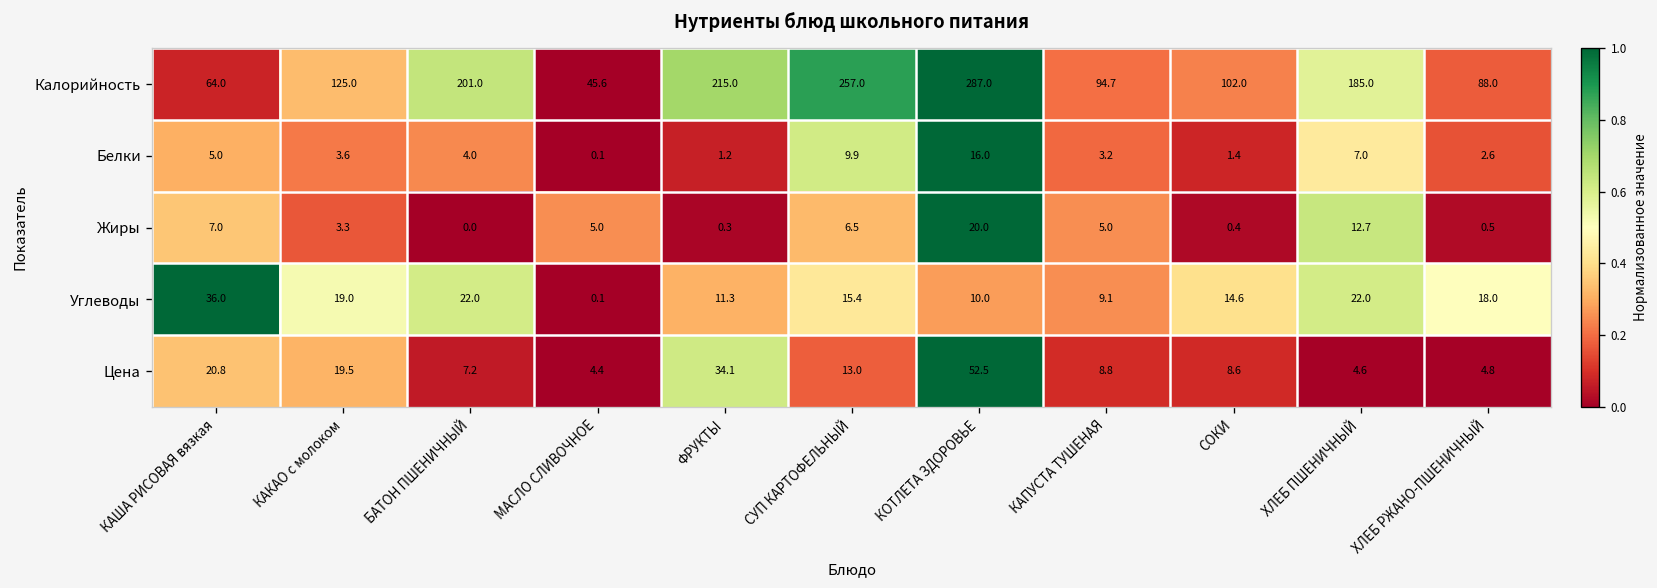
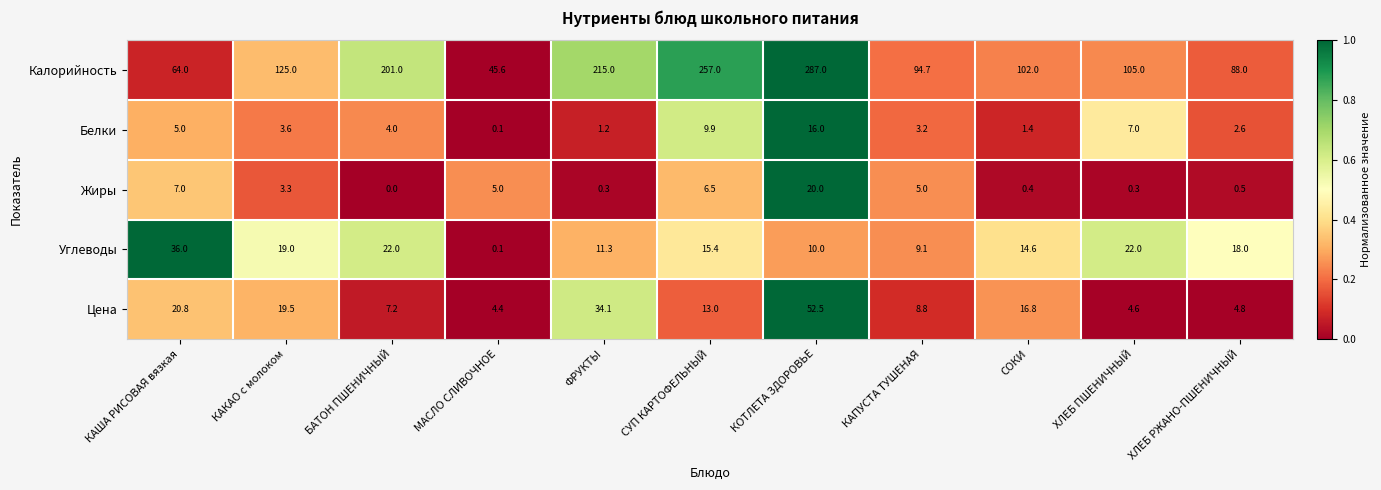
  {
    "Калорийность": {
      "КАША РИСОВАЯ вязкая": 64.0,
      "КАКАО с молоком": 125.0,
      "БАТОН ПШЕНИЧНЫЙ": 201.0,
      "МАСЛО СЛИВОЧНОЕ": 45.6,
      "ФРУКТЫ": 215.0,
      "СУП КАРТОФЕЛЬНЫЙ": 257.0,
      "КОТЛЕТА ЗДОРОВЬЕ": 287.0,
      "КАПУСТА ТУШЕНАЯ": 94.7,
      "СОКИ": 102.0,
-     "ХЛЕБ ПШЕНИЧНЫЙ": 185.0,
+     "ХЛЕБ ПШЕНИЧНЫЙ": 105.0,
      "ХЛЕБ РЖАНО-ПШЕНИЧНЫЙ": 88.0
    },
    "Белки": {
      "КАША РИСОВАЯ вязкая": 5.0,
      "КАКАО с молоком": 3.6,
      "БАТОН ПШЕНИЧНЫЙ": 4.0,
      "МАСЛО СЛИВОЧНОЕ": 0.1,
      "ФРУКТЫ": 1.2,
      "СУП КАРТОФЕЛЬНЫЙ": 9.9,
      "КОТЛЕТА ЗДОРОВЬЕ": 16.0,
      "КАПУСТА ТУШЕНАЯ": 3.2,
      "СОКИ": 1.4,
      "ХЛЕБ ПШЕНИЧНЫЙ": 7.0,
      "ХЛЕБ РЖАНО-ПШЕНИЧНЫЙ": 2.6
    },
    "Жиры": {
      "КАША РИСОВАЯ вязкая": 7.0,
      "КАКАО с молоком": 3.3,
      "БАТОН ПШЕНИЧНЫЙ": 0.0,
      "МАСЛО СЛИВОЧНОЕ": 5.0,
      "ФРУКТЫ": 0.3,
      "СУП КАРТОФЕЛЬНЫЙ": 6.5,
      "КОТЛЕТА ЗДОРОВЬЕ": 20.0,
      "КАПУСТА ТУШЕНАЯ": 5.0,
      "СОКИ": 0.4,
-     "ХЛЕБ ПШЕНИЧНЫЙ": 12.7,
+     "ХЛЕБ ПШЕНИЧНЫЙ": 0.3,
      "ХЛЕБ РЖАНО-ПШЕНИЧНЫЙ": 0.5
    },
    "Углеводы": {
      "КАША РИСОВАЯ вязкая": 36.0,
      "КАКАО с молоком": 19.0,
      "БАТОН ПШЕНИЧНЫЙ": 22.0,
      "МАСЛО СЛИВОЧНОЕ": 0.1,
      "ФРУКТЫ": 11.3,
      "СУП КАРТОФЕЛЬНЫЙ": 15.4,
      "КОТЛЕТА ЗДОРОВЬЕ": 10.0,
      "КАПУСТА ТУШЕНАЯ": 9.1,
      "СОКИ": 14.6,
      "ХЛЕБ ПШЕНИЧНЫЙ": 22.0,
      "ХЛЕБ РЖАНО-ПШЕНИЧНЫЙ": 18.0
    },
    "Цена": {
      "КАША РИСОВАЯ вязкая": 20.8,
      "КАКАО с молоком": 19.5,
      "БАТОН ПШЕНИЧНЫЙ": 7.2,
      "МАСЛО СЛИВОЧНОЕ": 4.4,
      "ФРУКТЫ": 34.1,
      "СУП КАРТОФЕЛЬНЫЙ": 13.0,
      "КОТЛЕТА ЗДОРОВЬЕ": 52.5,
      "КАПУСТА ТУШЕНАЯ": 8.8,
-     "СОКИ": 8.6,
+     "СОКИ": 16.8,
      "ХЛЕБ ПШЕНИЧНЫЙ": 4.6,
      "ХЛЕБ РЖАНО-ПШЕНИЧНЫЙ": 4.8
    }
  }
